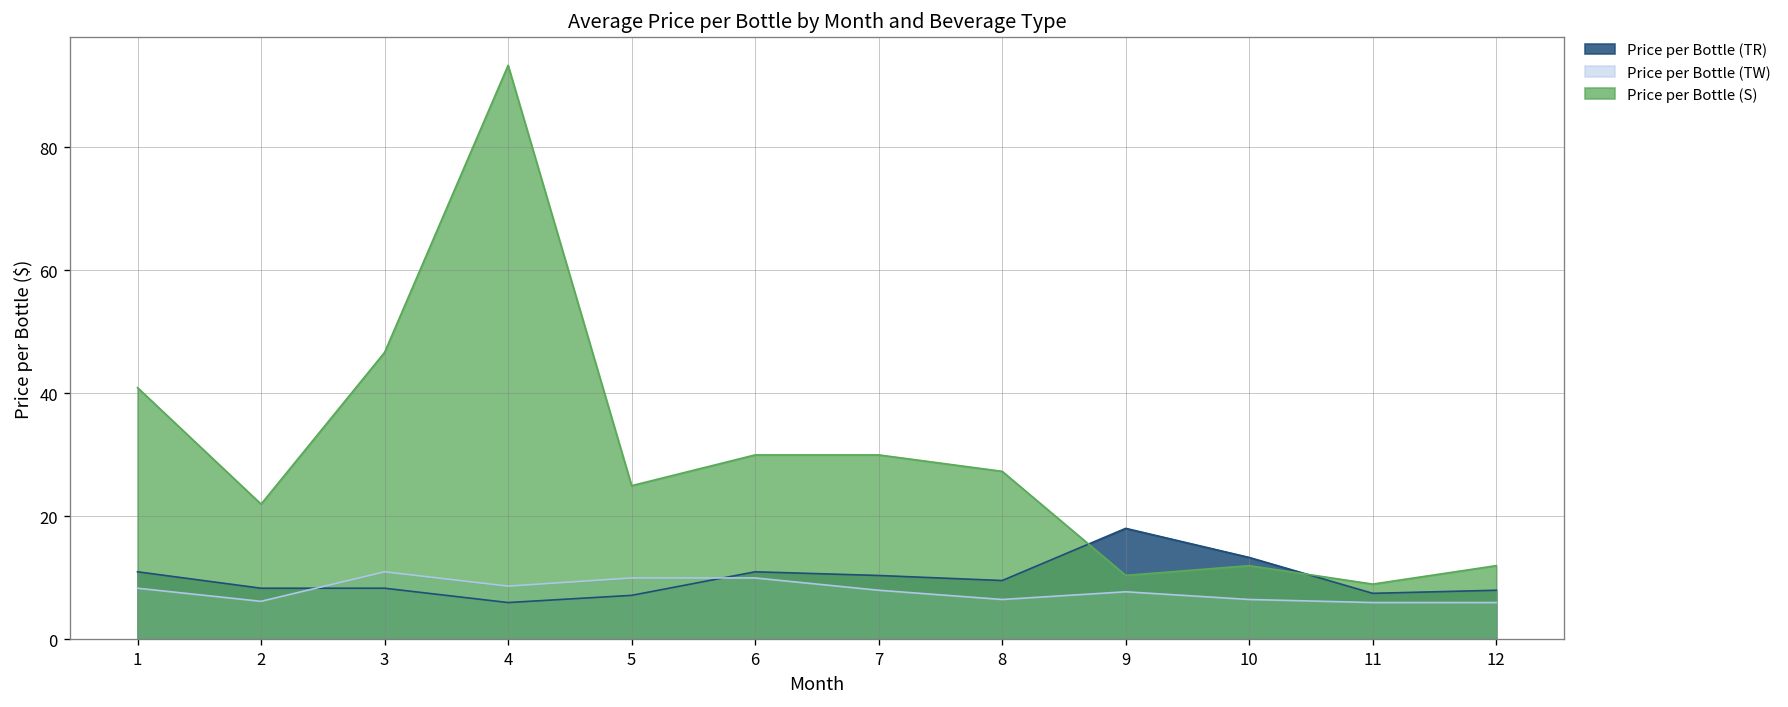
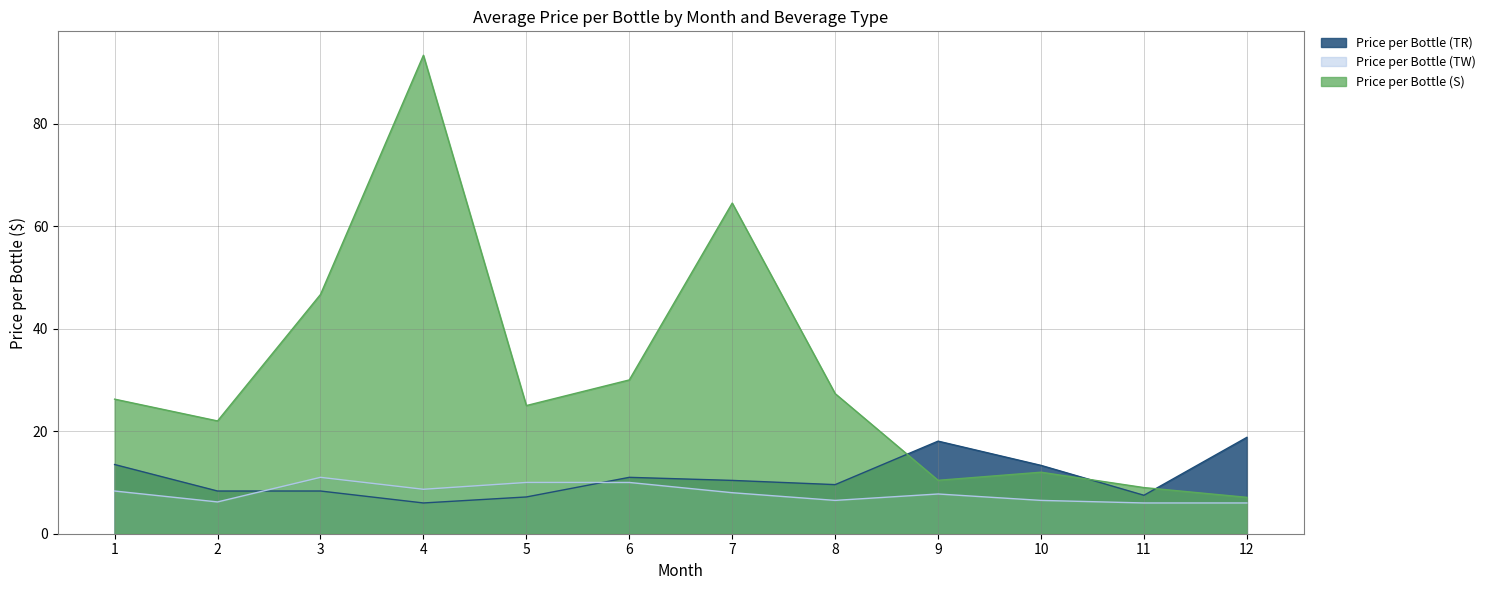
  {
    "Price per Bottle (TR)": {
-     "1": 11,
+     "1": 14,
      "2": 8,
      "3": 8,
      "4": 6,
      "5": 7,
      "6": 11,
      "7": 10,
      "8": 10,
      "9": 18,
      "10": 13,
      "11": 8,
-     "12": 8
+     "12": 19
    },
    "Price per Bottle (TW)": {
      "1": 8,
      "2": 6,
      "3": 11,
      "4": 9,
      "5": 10,
      "6": 10,
      "7": 8,
      "8": 7,
      "9": 8,
      "10": 7,
      "11": 6,
      "12": 6
    },
    "Price per Bottle (S)": {
-     "1": 41,
+     "1": 26,
      "2": 22,
      "3": 47,
      "4": 93,
      "5": 25,
      "6": 30,
-     "7": 30,
+     "7": 65,
      "8": 27,
      "9": 10,
      "10": 12,
      "11": 9,
-     "12": 12
+     "12": 7
    }
  }
